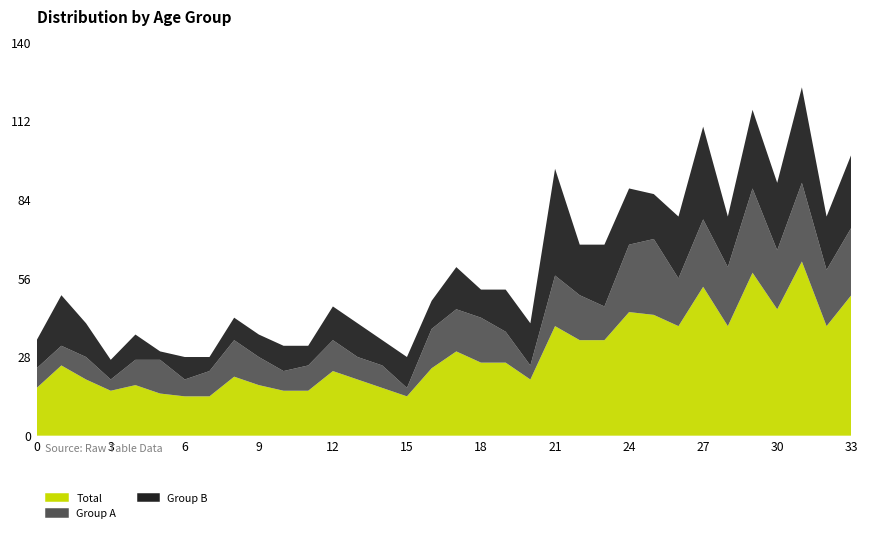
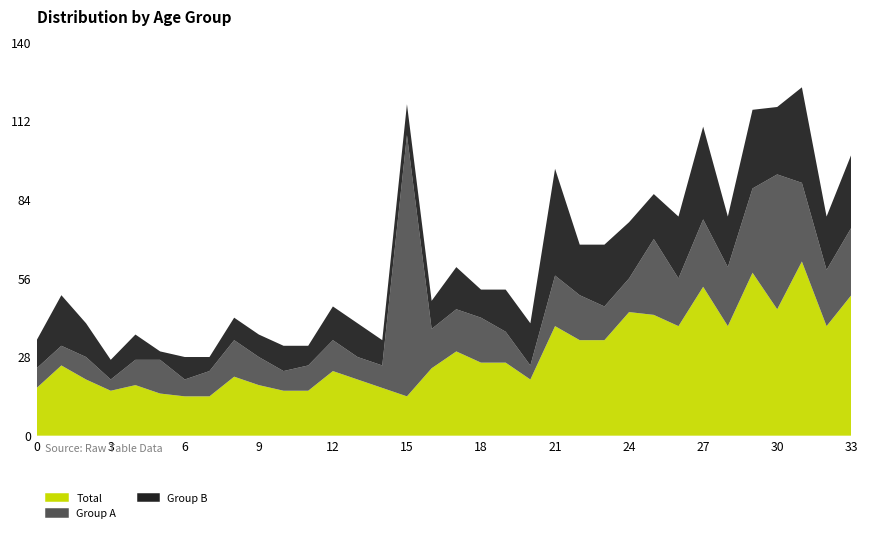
  {
    "Total": {
      "0": 17,
      "3": 16,
      "6": 14,
      "9": 18,
      "12": 23,
      "15": 14,
      "18": 26,
      "21": 39,
      "24": 44,
      "27": 53,
      "30": 45,
      "33": 50
    },
    "Group A": {
      "0": 7,
      "3": 4,
      "6": 6,
      "9": 10,
      "12": 11,
-     "15": 3,
+     "15": 93,
      "18": 16,
      "21": 18,
-     "24": 24,
+     "24": 12,
      "27": 24,
-     "30": 21,
+     "30": 48,
      "33": 24
    },
    "Group B": {
      "0": 10,
      "3": 7,
      "6": 8,
      "9": 8,
      "12": 12,
      "15": 11,
      "18": 10,
      "21": 38,
      "24": 20,
      "27": 33,
      "30": 24,
      "33": 26
    }
  }
